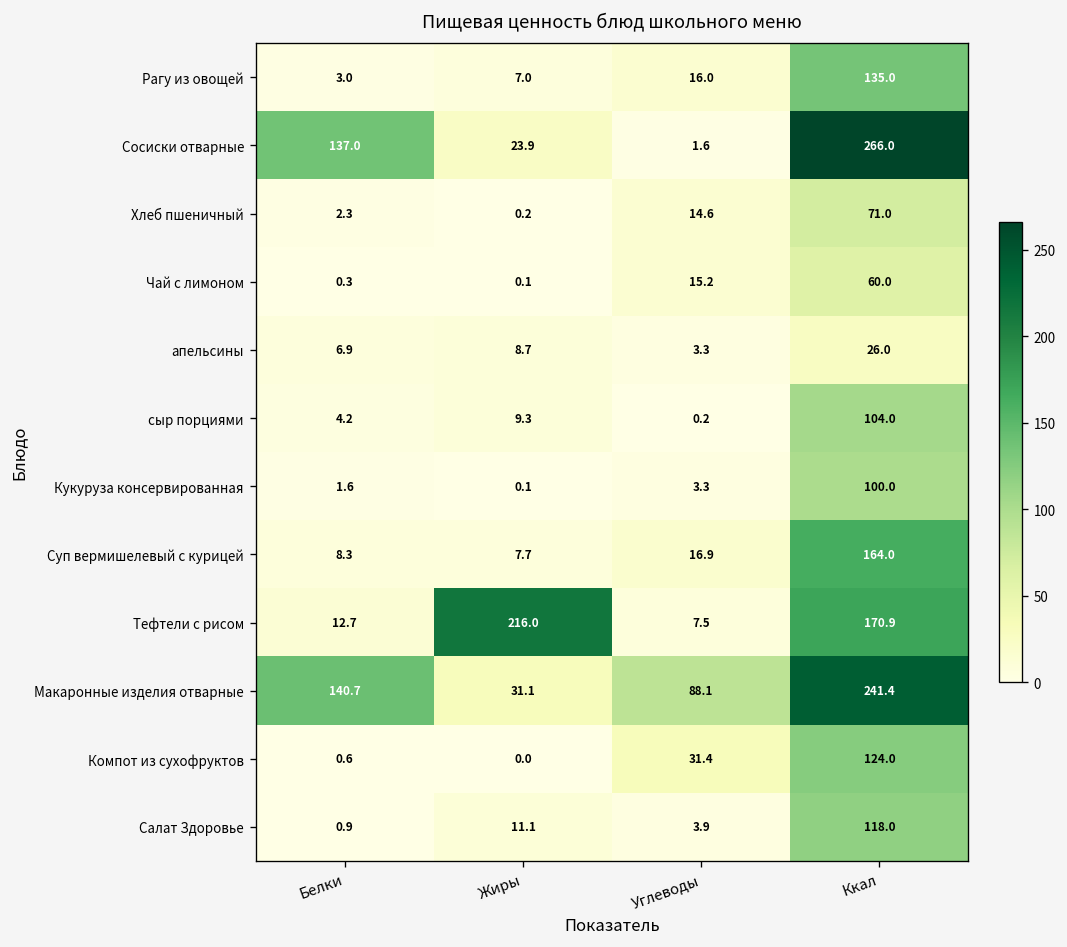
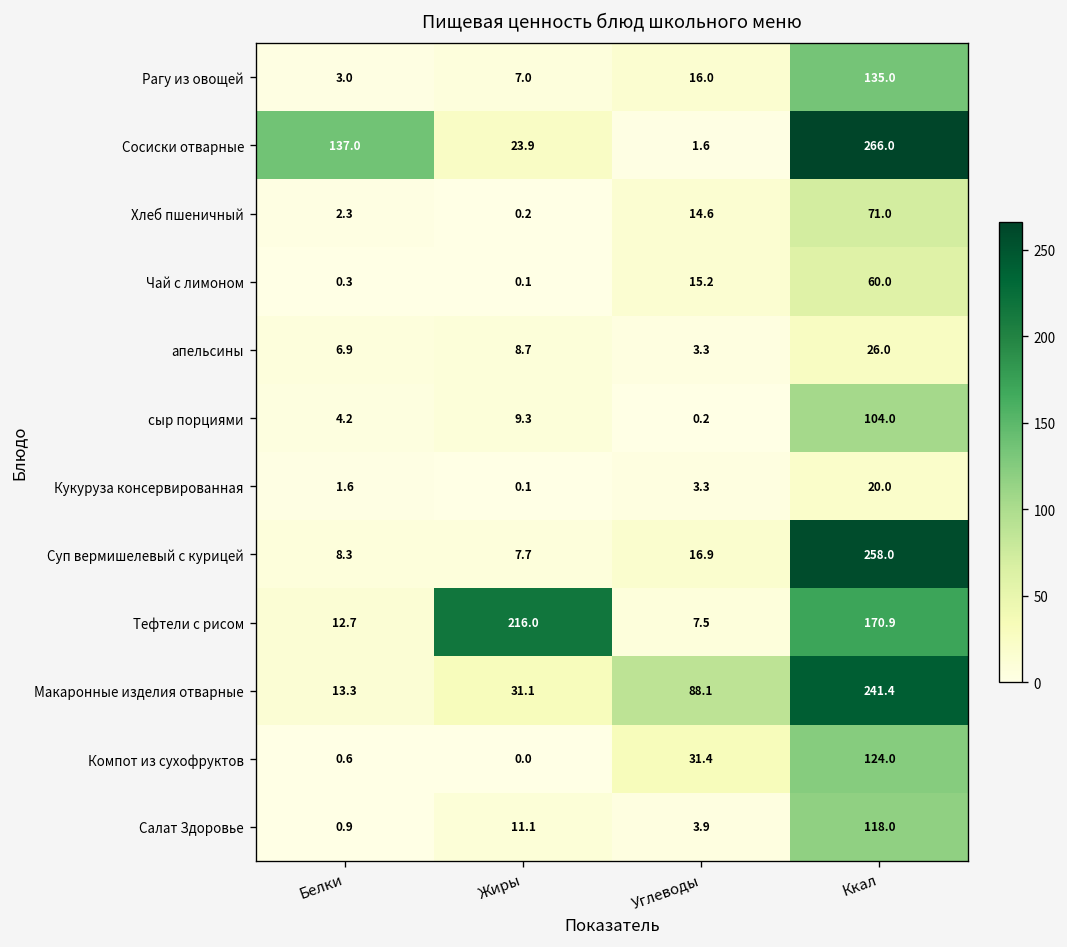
  {
    "Рагу из овощей": {
      "Белки": 3.0,
      "Жиры": 7.0,
      "Углеводы": 16.0,
      "Ккал": 135.0
    },
    "Сосиски отварные": {
      "Белки": 137.0,
      "Жиры": 23.9,
      "Углеводы": 1.6,
      "Ккал": 266.0
    },
    "Хлеб пшеничный": {
      "Белки": 2.3,
      "Жиры": 0.2,
      "Углеводы": 14.6,
      "Ккал": 71.0
    },
    "Чай с лимоном": {
      "Белки": 0.3,
      "Жиры": 0.1,
      "Углеводы": 15.2,
      "Ккал": 60.0
    },
    "апельсины": {
      "Белки": 6.9,
      "Жиры": 8.7,
      "Углеводы": 3.3,
      "Ккал": 26.0
    },
    "сыр порциями": {
      "Белки": 4.2,
      "Жиры": 9.3,
      "Углеводы": 0.2,
      "Ккал": 104.0
    },
    "Кукуруза консервированная": {
      "Белки": 1.6,
      "Жиры": 0.1,
      "Углеводы": 3.3,
-     "Ккал": 100.0
+     "Ккал": 20.0
    },
    "Суп вермишелевый с курицей": {
      "Белки": 8.3,
      "Жиры": 7.7,
      "Углеводы": 16.9,
-     "Ккал": 164.0
+     "Ккал": 258.0
    },
    "Тефтели с рисом": {
      "Белки": 12.7,
      "Жиры": 216.0,
      "Углеводы": 7.5,
      "Ккал": 170.9
    },
    "Макаронные изделия отварные": {
-     "Белки": 140.7,
+     "Белки": 13.3,
      "Жиры": 31.1,
      "Углеводы": 88.1,
      "Ккал": 241.4
    },
    "Компот из сухофруктов": {
      "Белки": 0.6,
      "Жиры": 0.0,
      "Углеводы": 31.4,
      "Ккал": 124.0
    },
    "Салат Здоровье": {
      "Белки": 0.9,
      "Жиры": 11.1,
      "Углеводы": 3.9,
      "Ккал": 118.0
    }
  }
